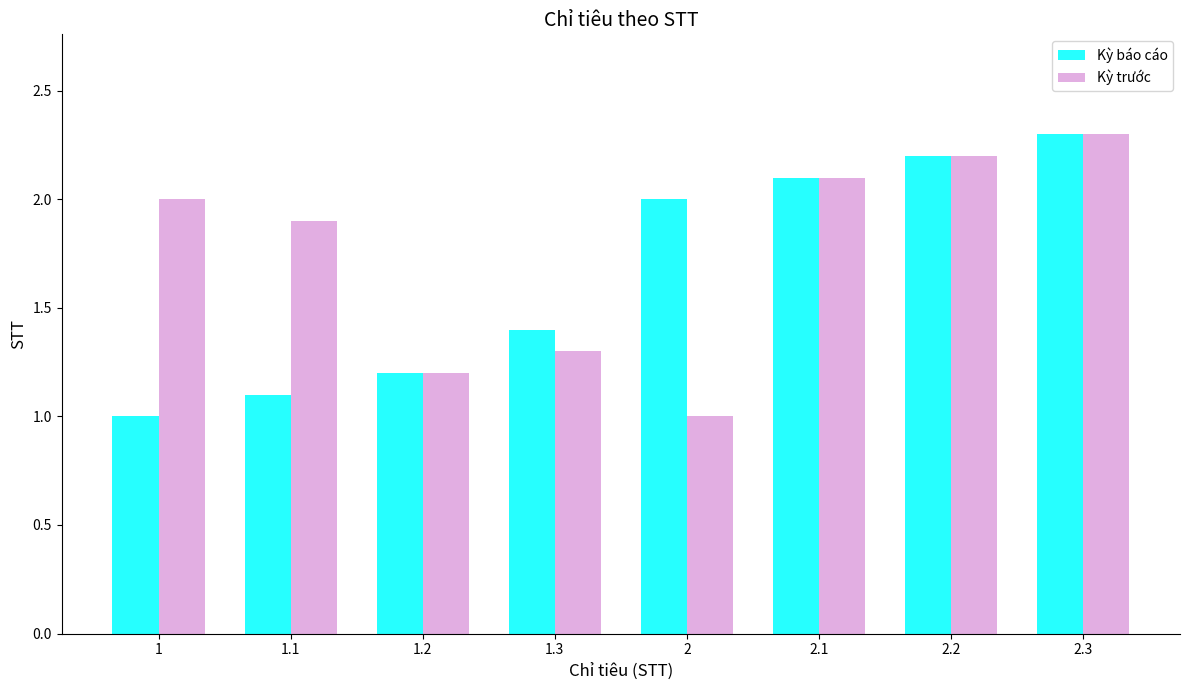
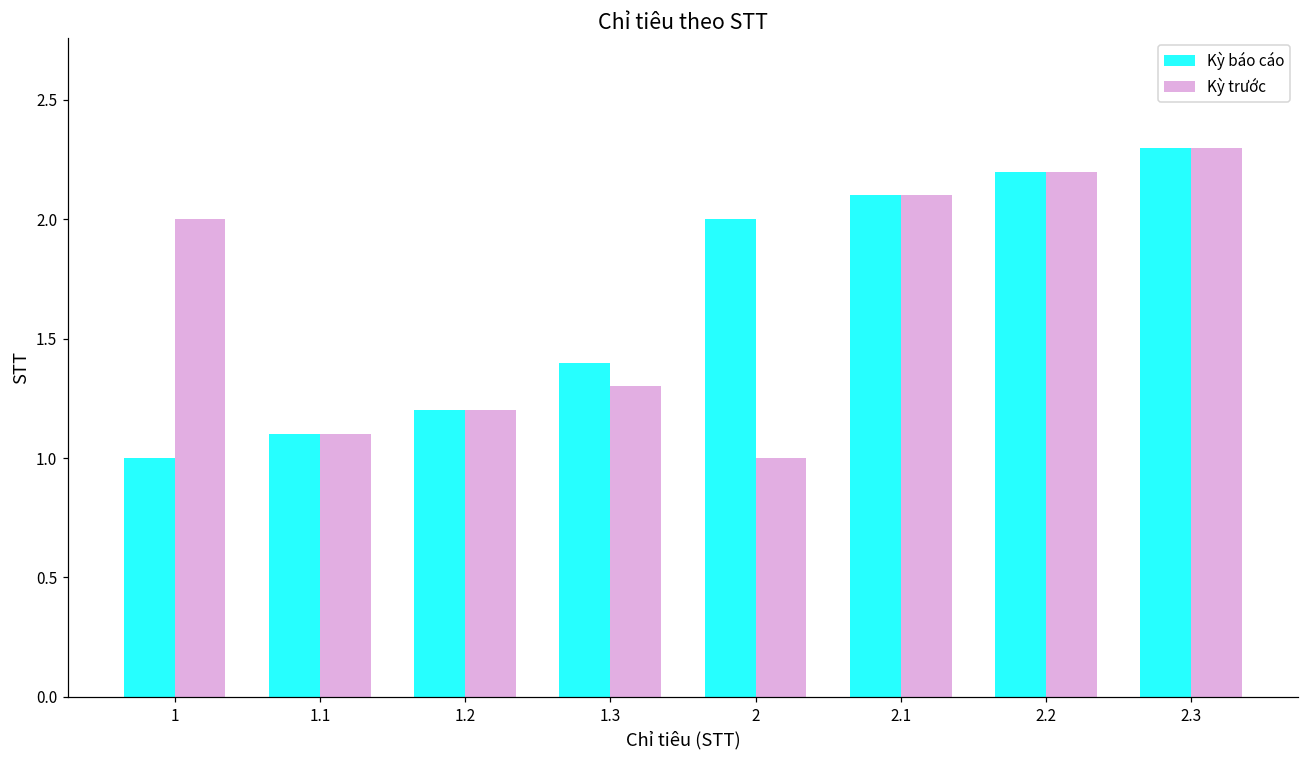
  {
    "Kỳ báo cáo": {
      "1": 1.0,
      "1.1": 1.1,
      "1.2": 1.2,
      "1.3": 1.4,
      "2": 2.0,
      "2.1": 2.1,
      "2.2": 2.2,
      "2.3": 2.3
    },
    "Kỳ trước": {
      "1": 2.0,
-     "1.1": 1.9,
+     "1.1": 1.1,
      "1.2": 1.2,
      "1.3": 1.3,
      "2": 1.0,
      "2.1": 2.1,
      "2.2": 2.2,
      "2.3": 2.3
    }
  }
